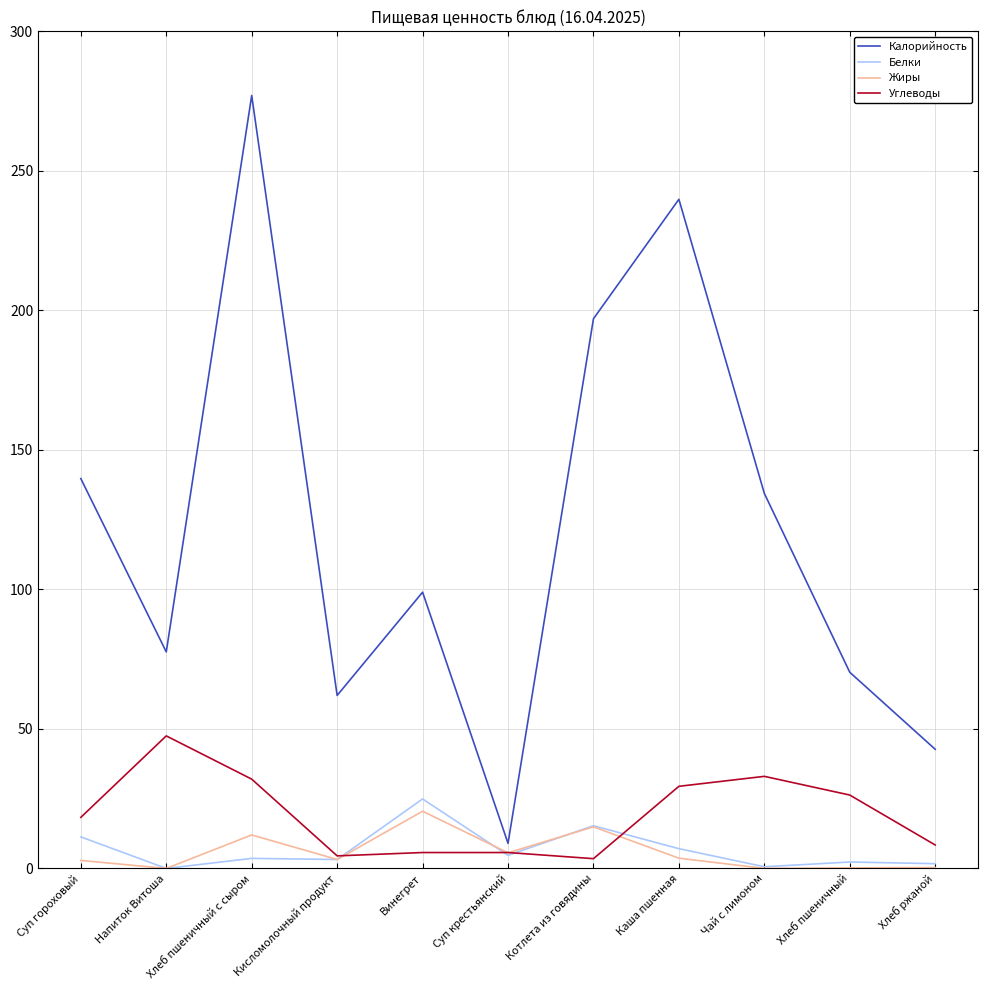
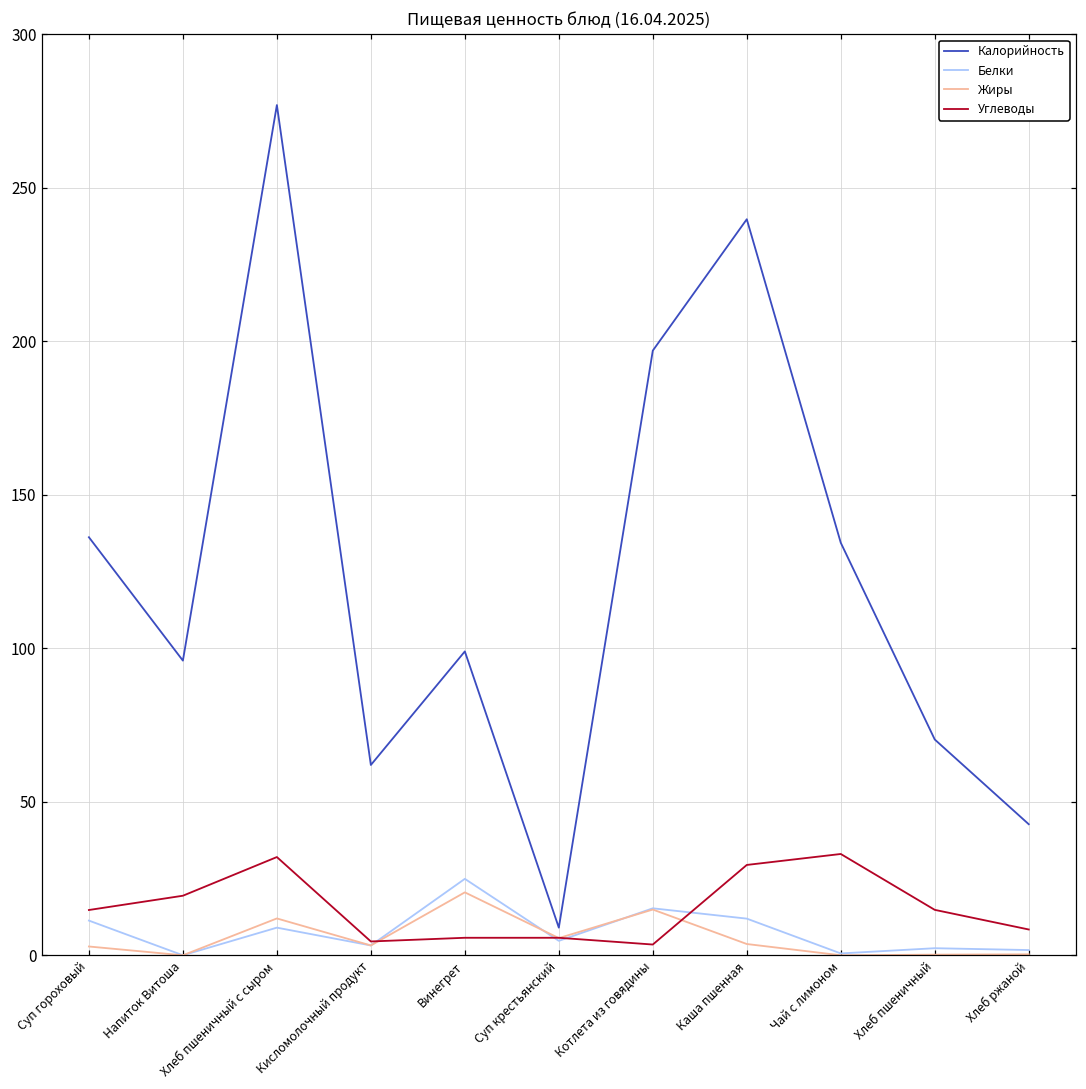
  {
    "Калорийность": {
-     "Суп гороховый": 140,
-     "Напиток Витоша": 78,
+     "Суп гороховый": 136,
+     "Напиток Витоша": 96,
      "Хлеб пшеничный с сыром": 277,
      "Кисломолочный продукт": 62,
      "Винегрет": 99,
      "Суп крестьянский": 9,
      "Котлета из говядины": 197,
      "Каша пшенная": 240,
      "Чай с лимоном": 134,
      "Хлеб пшеничный": 70,
      "Хлеб ржаной": 43
    },
    "Белки": {
      "Суп гороховый": 11,
-     "Хлеб пшеничный с сыром": 4,
+     "Хлеб пшеничный с сыром": 9,
      "Винегрет": 25,
-     "Каша пшенная": 7,
+     "Каша пшенная": 12,
      "Хлеб пшеничный": 2,
      "Хлеб ржаной": 2
    },
    "Жиры": {
      "Суп гороховый": 3,
      "Хлеб пшеничный с сыром": 12,
      "Винегрет": 21,
      "Каша пшенная": 4,
      "Хлеб пшеничный": 0,
      "Хлеб ржаной": 0
    },
    "Углеводы": {
-     "Суп гороховый": 18,
-     "Напиток Витоша": 48,
+     "Суп гороховый": 15,
+     "Напиток Витоша": 19,
      "Хлеб пшеничный с сыром": 32,
      "Кисломолочный продукт": 5,
      "Винегрет": 6,
      "Котлета из говядины": 4,
      "Каша пшенная": 29,
      "Чай с лимоном": 33,
-     "Хлеб пшеничный": 26,
+     "Хлеб пшеничный": 15,
      "Хлеб ржаной": 8
    }
  }
